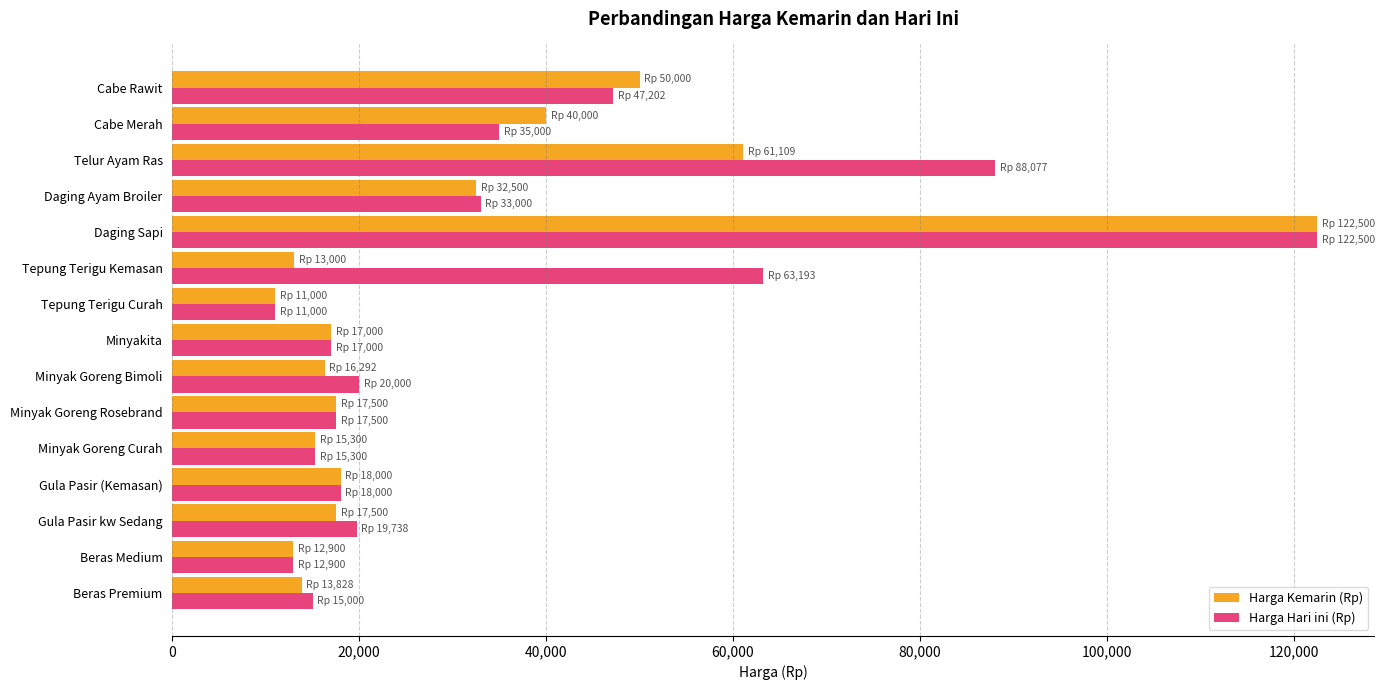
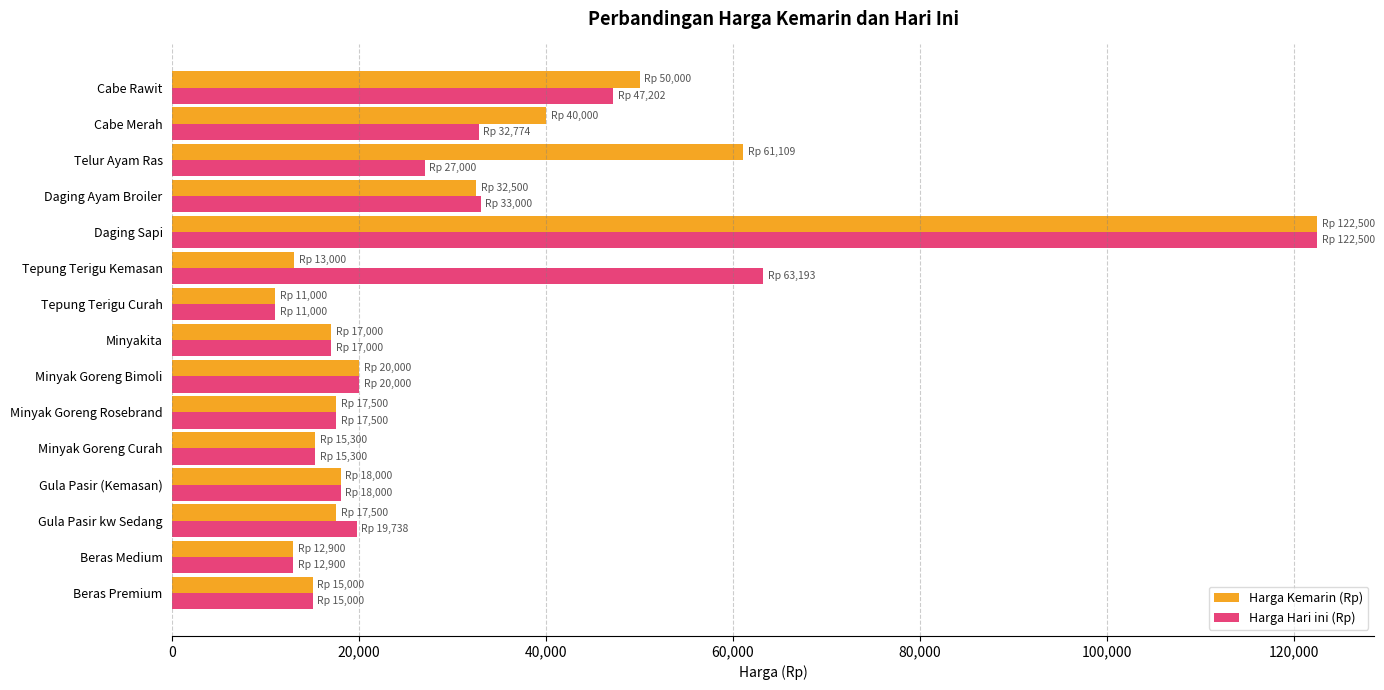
  {
    "Harga Kemarin (Rp)": {
      "Cabe Rawit": "50,000",
      "Cabe Merah": "40,000",
      "Telur Ayam Ras": "61,109",
      "Daging Ayam Broiler": "32,500",
      "Daging Sapi": "122,500",
      "Tepung Terigu Kemasan": "13,000",
      "Tepung Terigu Curah": "11,000",
      "Minyakita": "17,000",
-     "Minyak Goreng Bimoli": "16,292",
+     "Minyak Goreng Bimoli": "20,000",
      "Minyak Goreng Rosebrand": "17,500",
      "Minyak Goreng Curah": "15,300",
      "Gula Pasir (Kemasan)": "18,000",
      "Gula Pasir kw Sedang": "17,500",
      "Beras Medium": "12,900",
-     "Beras Premium": "13,828"
+     "Beras Premium": "15,000"
    },
    "Harga Hari ini (Rp)": {
      "Cabe Rawit": "47,202",
-     "Cabe Merah": "35,000",
-     "Telur Ayam Ras": "88,077",
+     "Cabe Merah": "32,774",
+     "Telur Ayam Ras": "27,000",
      "Daging Ayam Broiler": "33,000",
      "Daging Sapi": "122,500",
      "Tepung Terigu Kemasan": "63,193",
      "Tepung Terigu Curah": "11,000",
      "Minyakita": "17,000",
      "Minyak Goreng Bimoli": "20,000",
      "Minyak Goreng Rosebrand": "17,500",
      "Minyak Goreng Curah": "15,300",
      "Gula Pasir (Kemasan)": "18,000",
      "Gula Pasir kw Sedang": "19,738",
      "Beras Medium": "12,900",
      "Beras Premium": "15,000"
    }
  }
